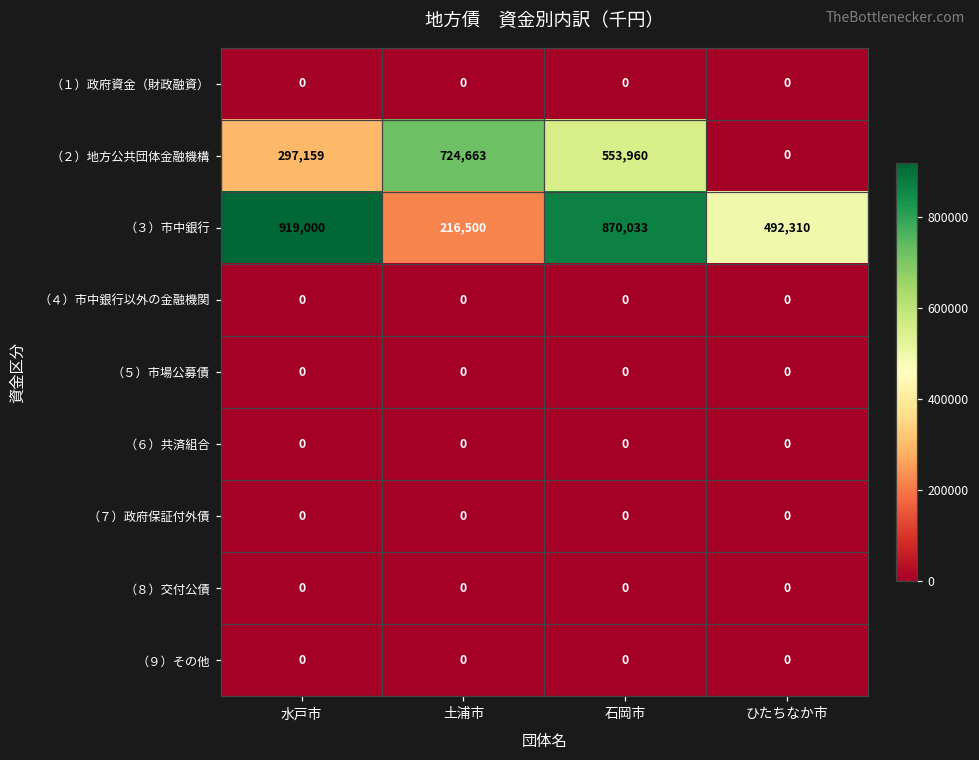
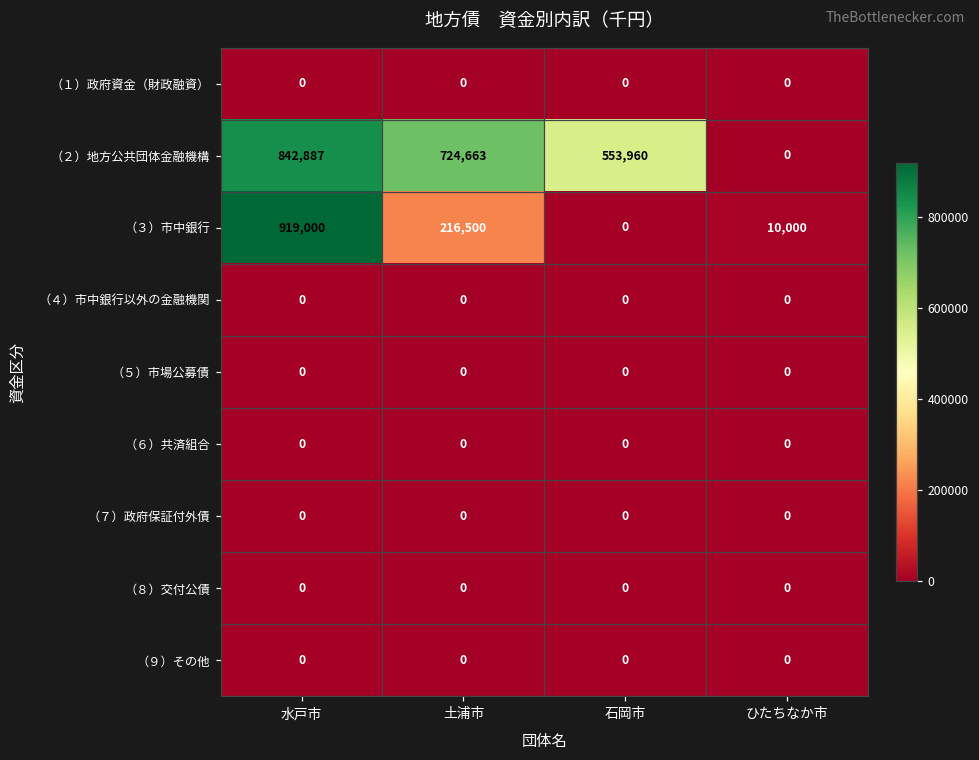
  {
    "（１）政府資金（財政融資）": {
      "水戸市": "0",
      "土浦市": "0",
      "石岡市": "0",
      "ひたちなか市": "0"
    },
    "（２）地方公共団体金融機構": {
-     "水戸市": "297,159",
+     "水戸市": "842,887",
      "土浦市": "724,663",
      "石岡市": "553,960",
      "ひたちなか市": "0"
    },
    "（３）市中銀行": {
      "水戸市": "919,000",
      "土浦市": "216,500",
-     "石岡市": "870,033",
-     "ひたちなか市": "492,310"
+     "石岡市": "0",
+     "ひたちなか市": "10,000"
    },
    "（４）市中銀行以外の金融機関": {
      "水戸市": "0",
      "土浦市": "0",
      "石岡市": "0",
      "ひたちなか市": "0"
    },
    "（５）市場公募債": {
      "水戸市": "0",
      "土浦市": "0",
      "石岡市": "0",
      "ひたちなか市": "0"
    },
    "（６）共済組合": {
      "水戸市": "0",
      "土浦市": "0",
      "石岡市": "0",
      "ひたちなか市": "0"
    },
    "（７）政府保証付外債": {
      "水戸市": "0",
      "土浦市": "0",
      "石岡市": "0",
      "ひたちなか市": "0"
    },
    "（８）交付公債": {
      "水戸市": "0",
      "土浦市": "0",
      "石岡市": "0",
      "ひたちなか市": "0"
    },
    "（９）その他": {
      "水戸市": "0",
      "土浦市": "0",
      "石岡市": "0",
      "ひたちなか市": "0"
    }
  }
